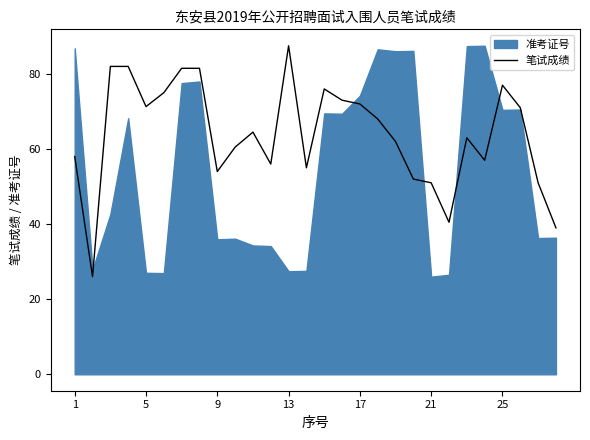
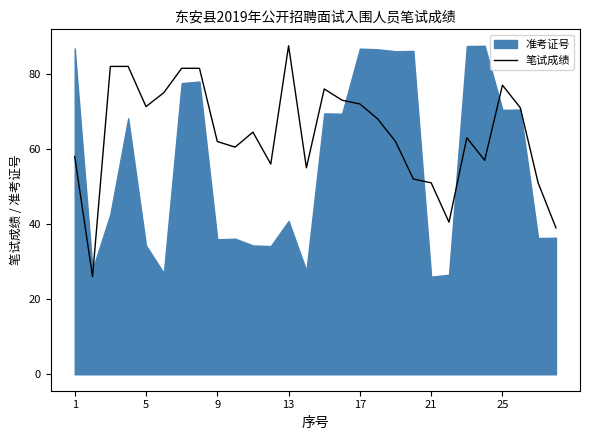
  {
    "笔试成绩": {
      "1": 58,
      "5": 71,
-     "9": 54,
+     "9": 62,
      "13": 88,
      "17": 72,
      "21": 51,
      "25": 77
    },
    "准考证号": {
      "1": 87,
-     "5": 27,
+     "5": 34,
      "9": 36,
-     "13": 27,
-     "17": 74,
+     "13": 41,
+     "17": 87,
      "21": 26,
      "25": 70
    }
  }
